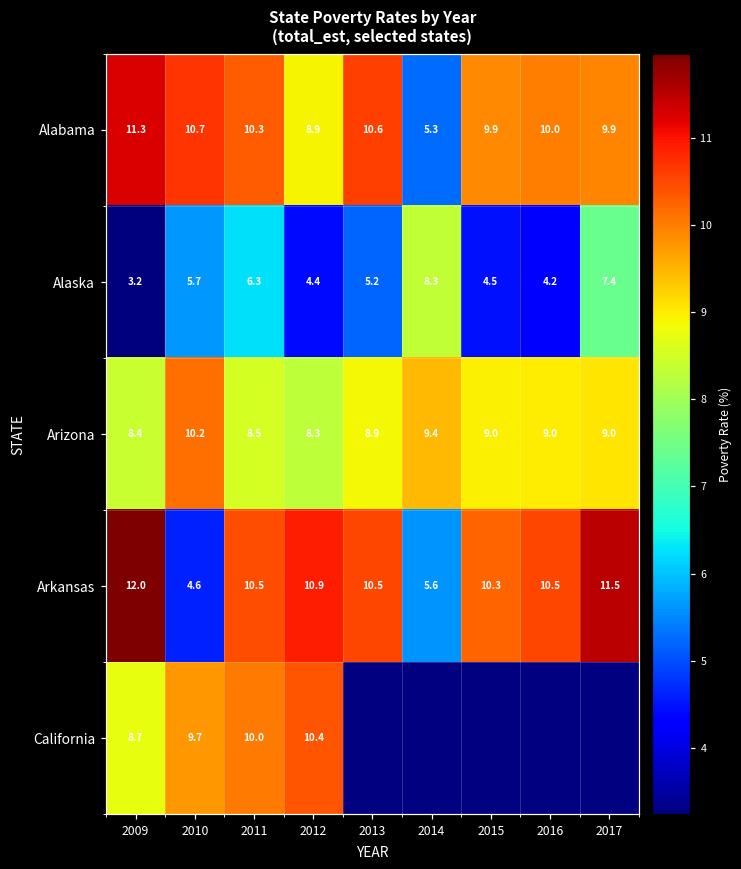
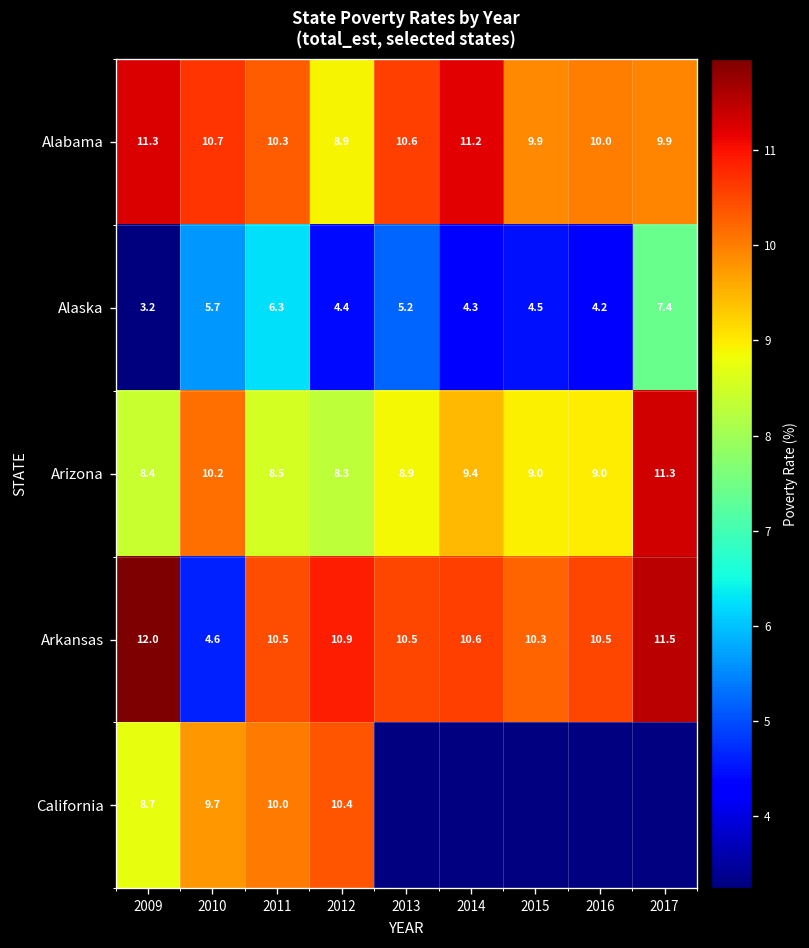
  {
    "Alabama": {
      "2009": 11.3,
      "2010": 10.7,
      "2011": 10.3,
      "2012": 8.9,
      "2013": 10.6,
-     "2014": 5.3,
+     "2014": 11.2,
      "2015": 9.9,
      "2016": 10.0,
      "2017": 9.9
    },
    "Alaska": {
      "2009": 3.2,
      "2010": 5.7,
      "2011": 6.3,
      "2012": 4.4,
      "2013": 5.2,
-     "2014": 8.3,
+     "2014": 4.3,
      "2015": 4.5,
      "2016": 4.2,
      "2017": 7.4
    },
    "Arizona": {
      "2009": 8.4,
      "2010": 10.2,
      "2011": 8.5,
      "2012": 8.3,
      "2013": 8.9,
      "2014": 9.4,
      "2015": 9.0,
      "2016": 9.0,
-     "2017": 9.0
+     "2017": 11.3
    },
    "Arkansas": {
      "2009": 12.0,
      "2010": 4.6,
      "2011": 10.5,
      "2012": 10.9,
      "2013": 10.5,
-     "2014": 5.6,
+     "2014": 10.6,
      "2015": 10.3,
      "2016": 10.5,
      "2017": 11.5
    },
    "California": {
      "2009": 8.7,
      "2010": 9.7,
      "2011": 10.0,
      "2012": 10.4
    }
  }
